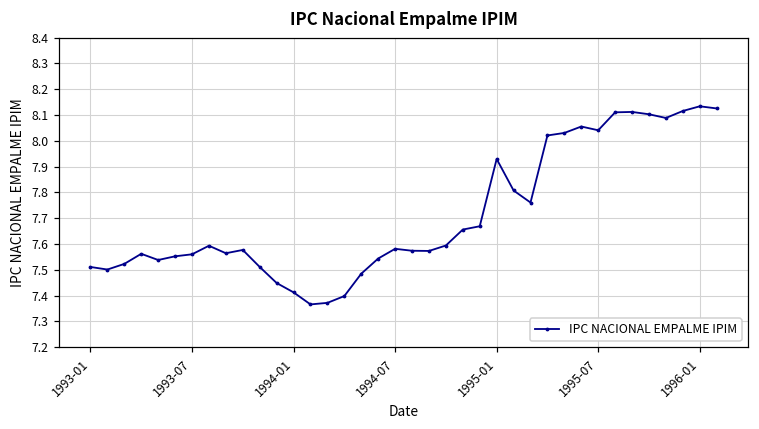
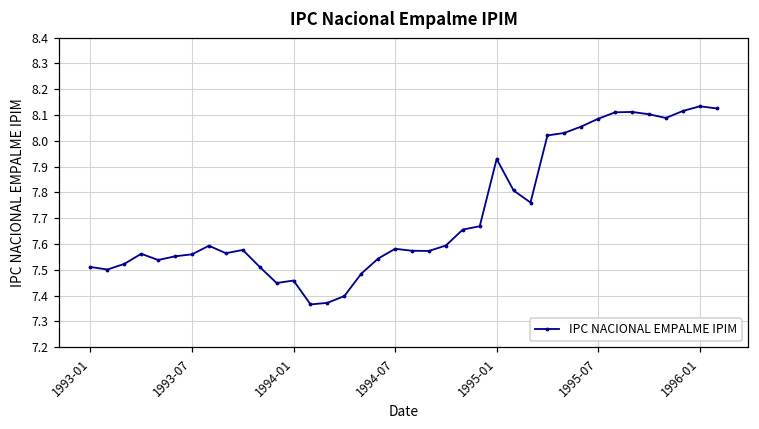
  {
    "1993-01": 7.51,
    "1993-07": 7.56,
-   "1994-01": 7.41,
+   "1994-01": 7.46,
    "1994-07": 7.58,
    "1995-01": 7.93,
-   "1995-07": 8.04,
+   "1995-07": 8.09,
    "1996-01": 8.13
  }
